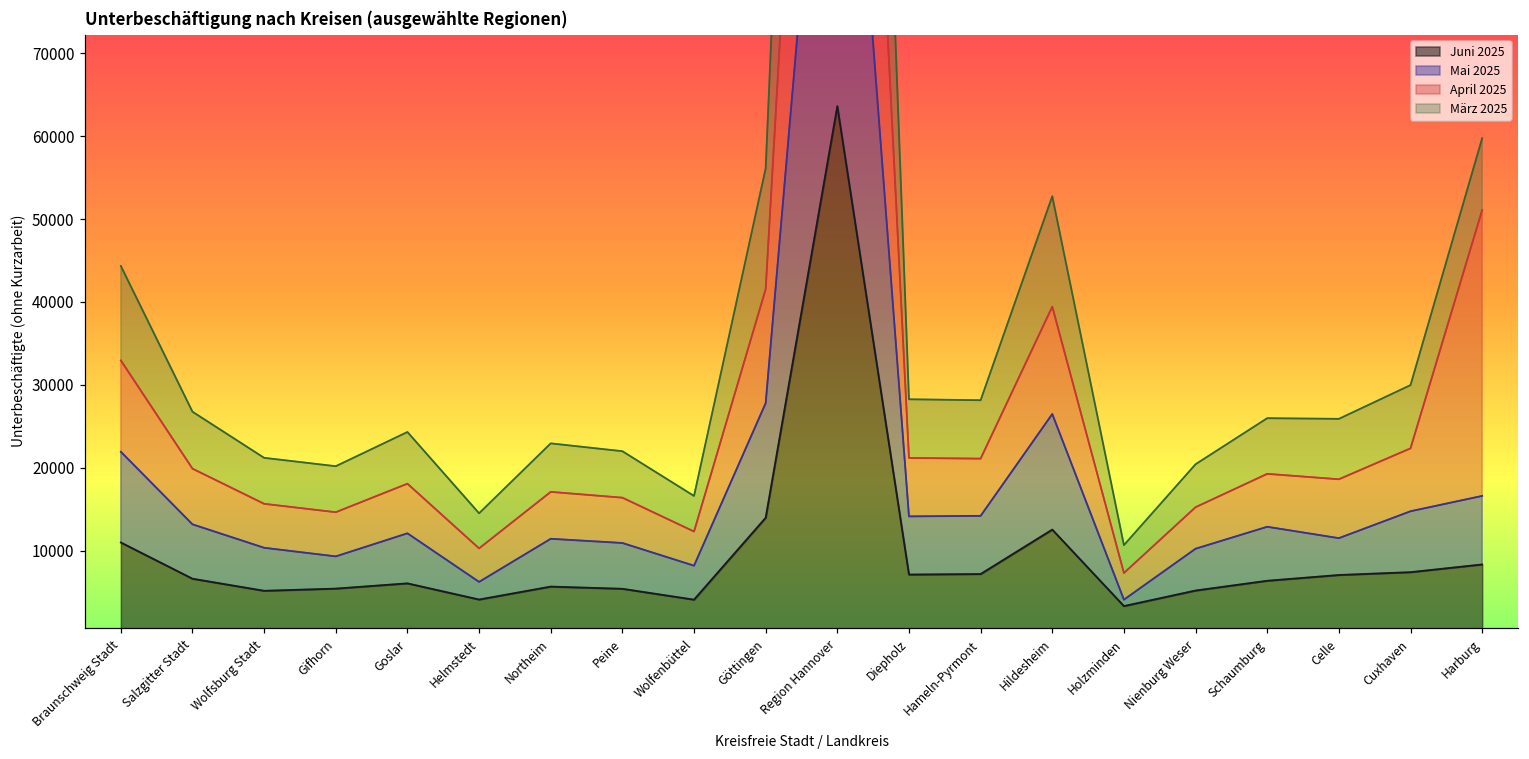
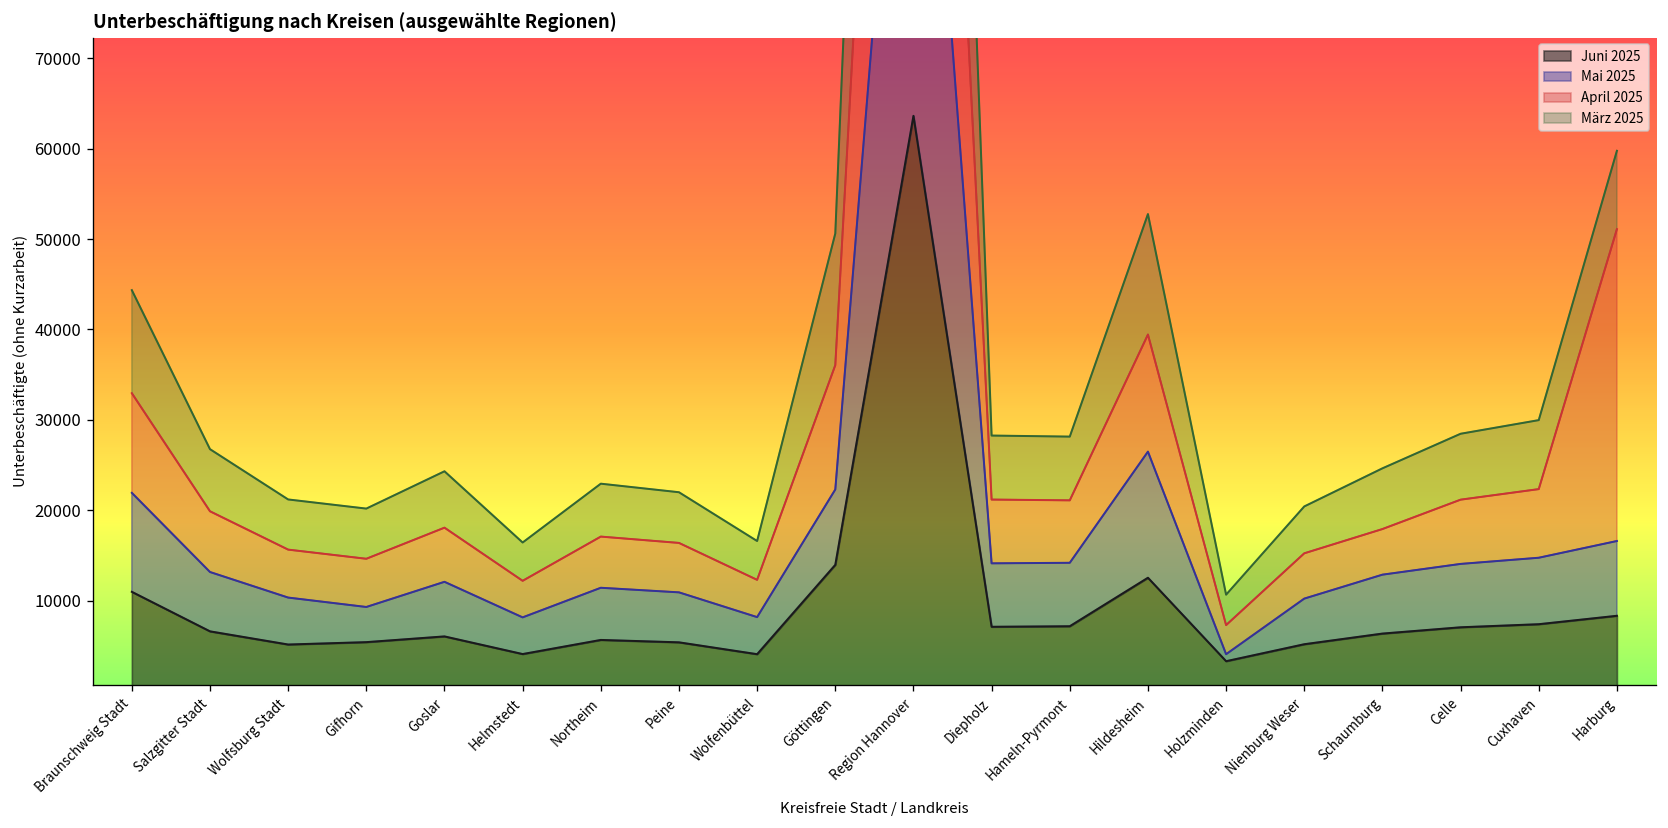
  {
    "Mai 2025": {
      "Braunschweig Stadt": 11000,
      "Salzgitter Stadt": 7000,
      "Wolfsburg Stadt": 5000,
      "Gifhorn": 4000,
      "Goslar": 6000,
-     "Helmstedt": 2000,
+     "Helmstedt": 4000,
      "Northeim": 6000,
      "Peine": 6000,
      "Wolfenbüttel": 4000,
-     "Göttingen": 14000,
+     "Göttingen": 8000,
      "Diepholz": 7000,
      "Hameln-Pyrmont": 7000,
      "Hildesheim": 14000,
      "Holzminden": 1000,
      "Nienburg Weser": 5000,
      "Schaumburg": 7000,
-     "Celle": 4000,
+     "Celle": 7000,
      "Cuxhaven": 7000,
      "Harburg": 8000
    },
    "April 2025": {
      "Braunschweig Stadt": 11000,
      "Salzgitter Stadt": 7000,
      "Wolfsburg Stadt": 5000,
      "Gifhorn": 5000,
      "Goslar": 6000,
      "Helmstedt": 4000,
      "Northeim": 6000,
      "Peine": 5000,
      "Wolfenbüttel": 4000,
      "Göttingen": 14000,
      "Diepholz": 7000,
      "Hameln-Pyrmont": 7000,
      "Hildesheim": 13000,
      "Holzminden": 3000,
      "Nienburg Weser": 5000,
-     "Schaumburg": 6000,
+     "Schaumburg": 5000,
      "Celle": 7000,
      "Cuxhaven": 8000,
      "Harburg": 34000
    }
  }
